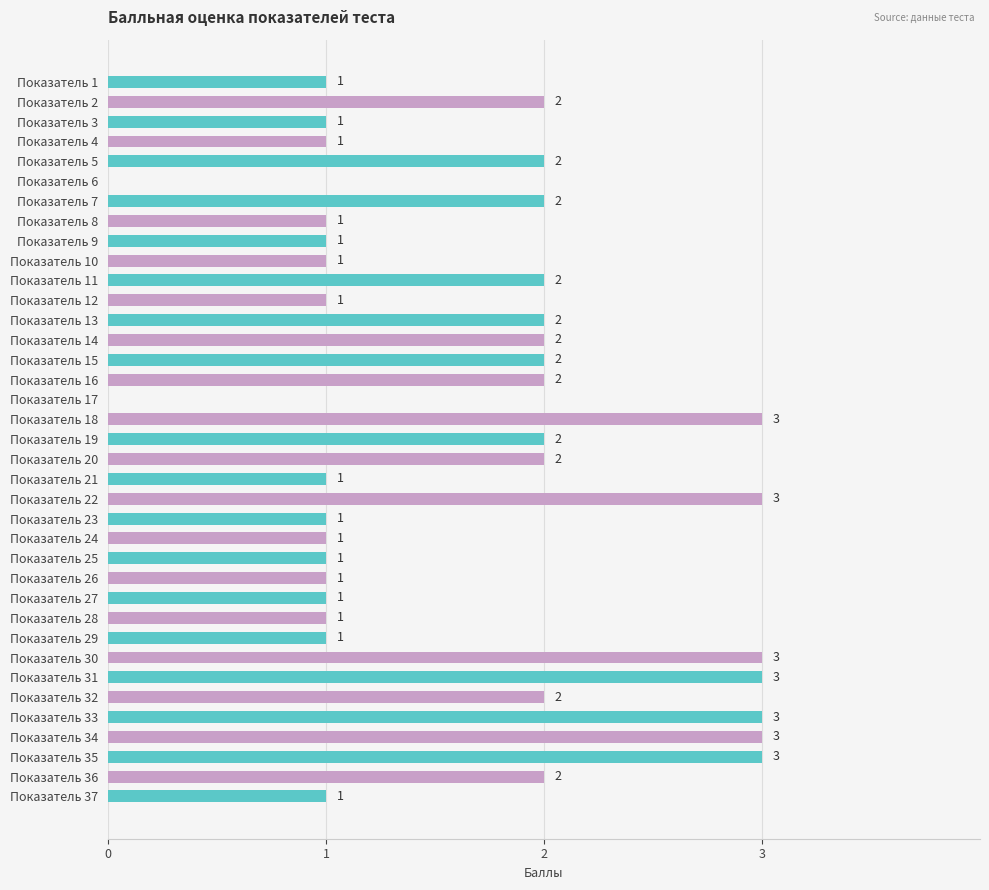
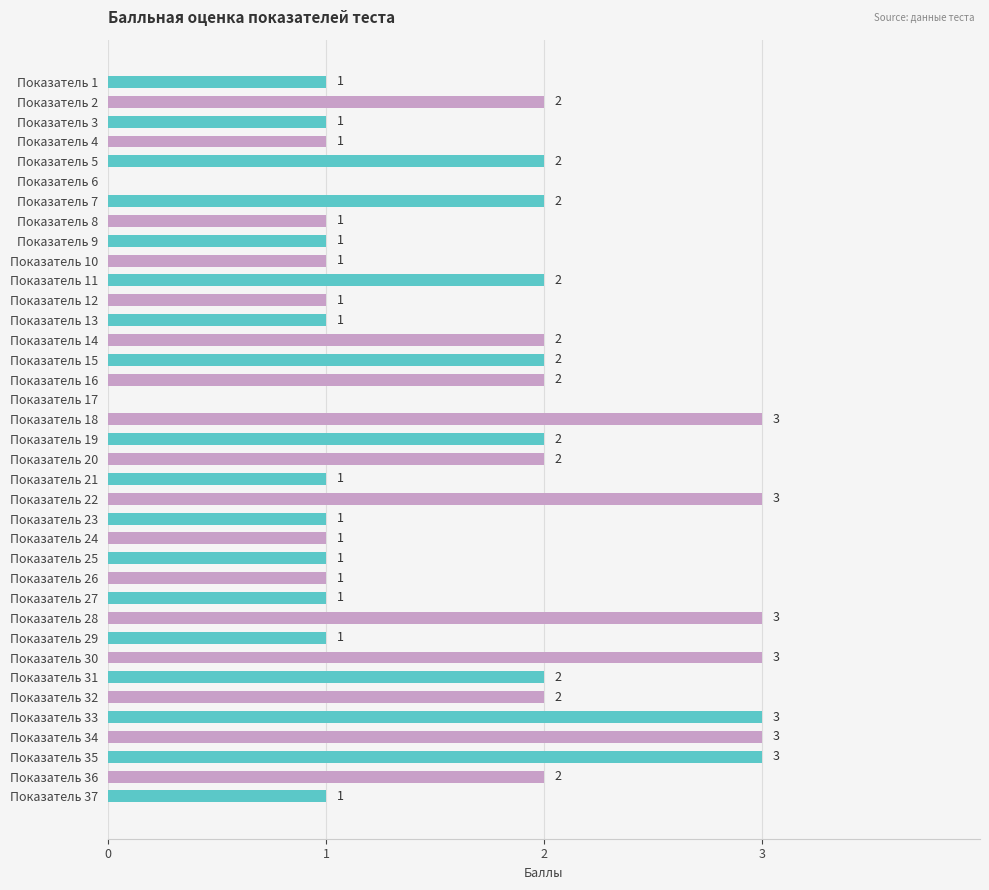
  {
    "Показатель 1": 1,
    "Показатель 2": 2,
    "Показатель 3": 1,
    "Показатель 4": 1,
    "Показатель 5": 2,
    "Показатель 7": 2,
    "Показатель 8": 1,
    "Показатель 9": 1,
    "Показатель 10": 1,
    "Показатель 11": 2,
    "Показатель 12": 1,
-   "Показатель 13": 2,
+   "Показатель 13": 1,
    "Показатель 14": 2,
    "Показатель 15": 2,
    "Показатель 16": 2,
    "Показатель 18": 3,
    "Показатель 19": 2,
    "Показатель 20": 2,
    "Показатель 21": 1,
    "Показатель 22": 3,
    "Показатель 23": 1,
    "Показатель 24": 1,
    "Показатель 25": 1,
    "Показатель 26": 1,
    "Показатель 27": 1,
-   "Показатель 28": 1,
+   "Показатель 28": 3,
    "Показатель 29": 1,
    "Показатель 30": 3,
-   "Показатель 31": 3,
+   "Показатель 31": 2,
    "Показатель 32": 2,
    "Показатель 33": 3,
    "Показатель 34": 3,
    "Показатель 35": 3,
    "Показатель 36": 2,
    "Показатель 37": 1
  }
